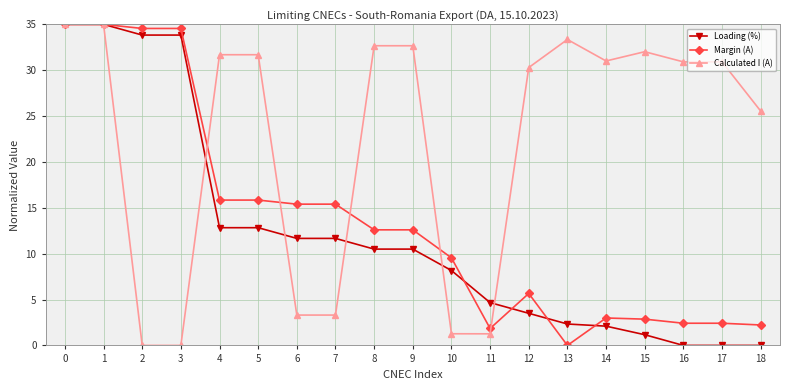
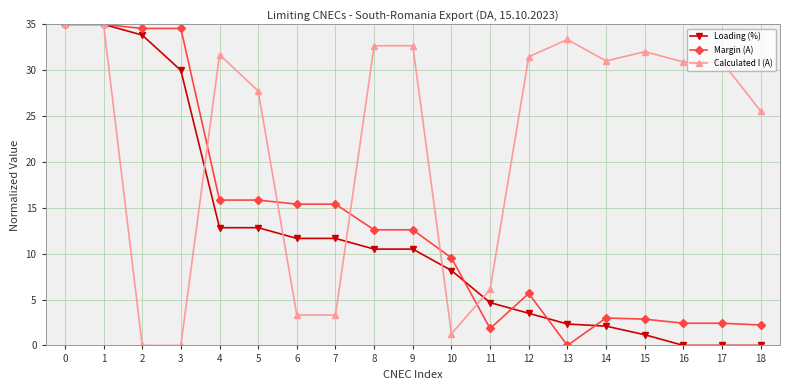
  {
    "Loading (%)": {
      "2": 34,
-     "3": 34,
+     "3": 30,
      "4": 13,
      "5": 13,
      "6": 12,
      "7": 12,
      "8": 11,
      "9": 11,
      "10": 8,
      "11": 5,
      "12": 4,
      "13": 2,
      "14": 2,
      "15": 1,
      "16": 0,
      "17": 0,
      "18": 0
    },
    "Margin (A)": {
      "2": 35,
      "3": 35,
      "4": 16,
      "5": 16,
      "6": 15,
      "7": 15,
      "8": 13,
      "9": 13,
      "10": 10,
      "11": 2,
      "12": 6,
      "13": 0,
      "14": 3,
      "15": 3,
      "16": 2,
      "17": 2,
      "18": 2
    },
    "Calculated I (A)": {
      "2": 0,
      "3": 0,
      "4": 32,
-     "5": 32,
+     "5": 28,
      "6": 3,
      "7": 3,
      "8": 33,
      "9": 33,
      "10": 1,
-     "11": 1,
-     "12": 30,
+     "11": 6,
+     "12": 31,
      "13": 33,
      "14": 31,
      "15": 32,
      "16": 31,
      "18": 26
    }
  }
